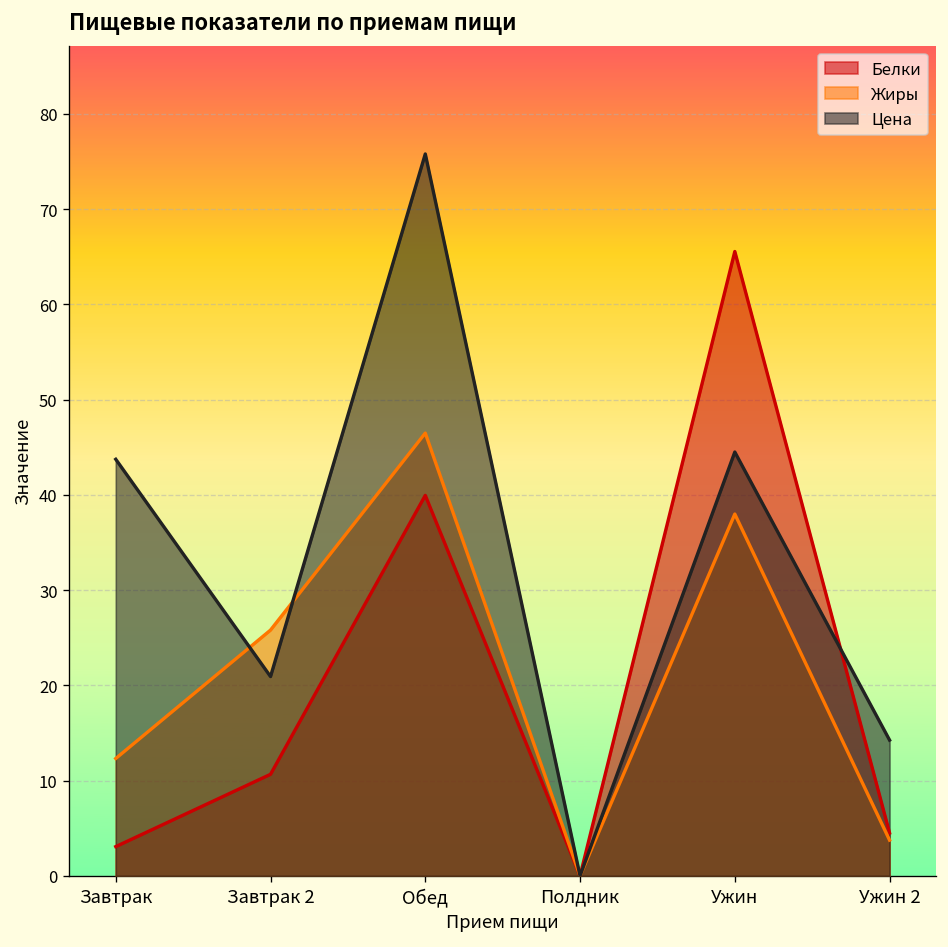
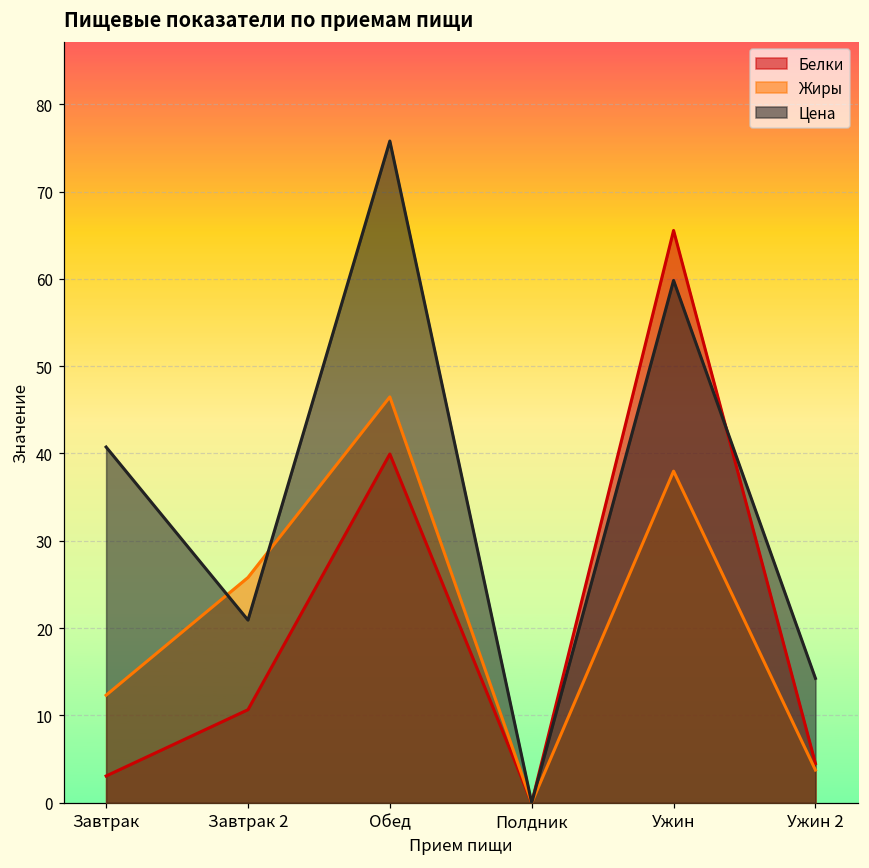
  {
    "Белки": {
      "Завтрак": 3,
      "Завтрак 2": 11,
      "Обед": 40,
      "Ужин": 66,
      "Ужин 2": 5
    },
    "Жиры": {
      "Завтрак": 12,
      "Завтрак 2": 26,
      "Обед": 46,
      "Ужин": 38,
      "Ужин 2": 4
    },
    "Цена": {
-     "Завтрак": 44,
+     "Завтрак": 41,
      "Завтрак 2": 21,
      "Обед": 76,
-     "Ужин": 44,
+     "Ужин": 60,
      "Ужин 2": 14
    }
  }
